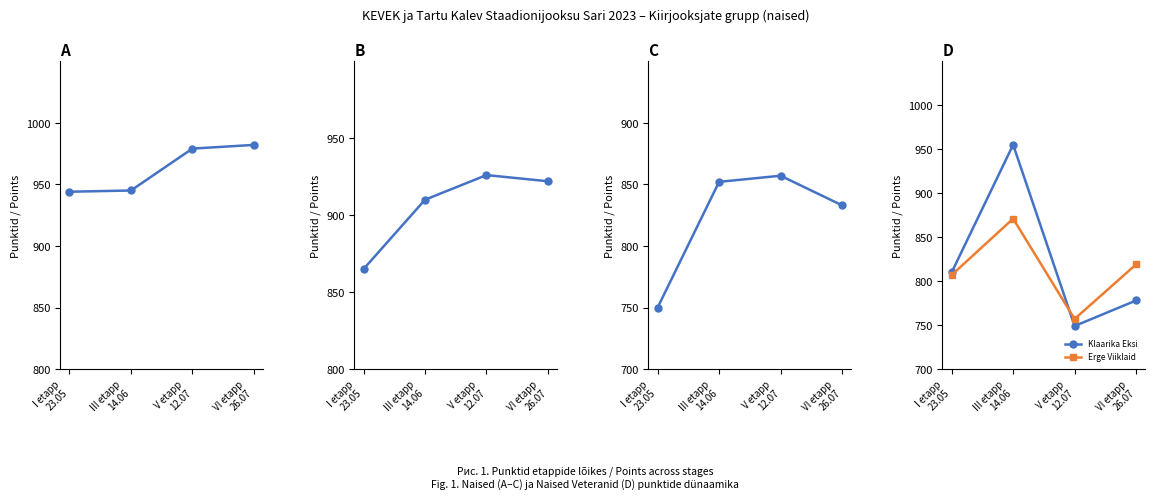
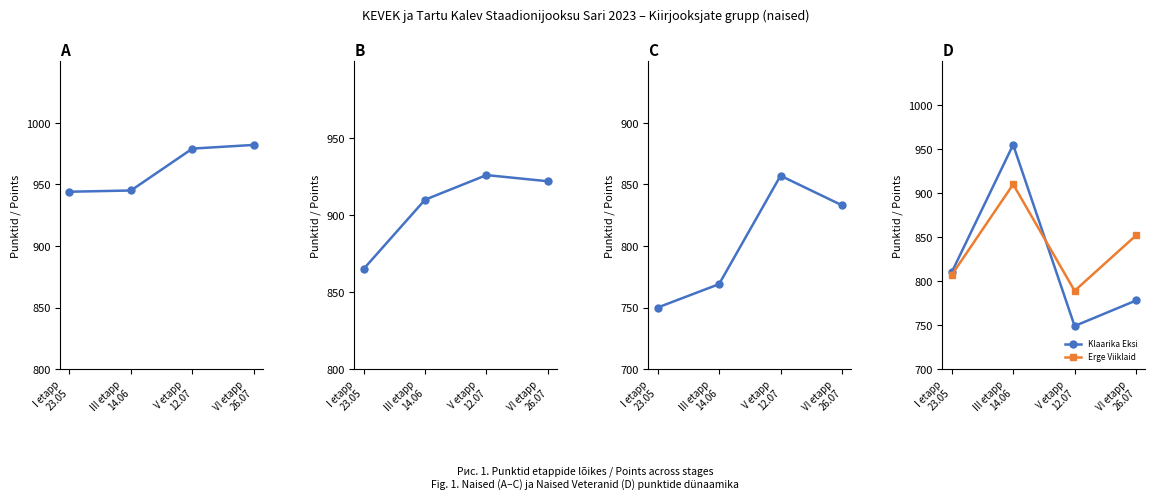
  {
    "A": {
      "I etapp 23.05": 944,
      "III etapp 14.06": 945,
      "V etapp 12.07": 979,
      "VI etapp 26.07": 982
    },
    "B": {
      "I etapp 23.05": 865,
      "III etapp 14.06": 910,
      "V etapp 12.07": 926,
      "VI etapp 26.07": 922
    },
    "C": {
      "I etapp 23.05": 750,
-     "III etapp 14.06": 852,
+     "III etapp 14.06": 769,
      "V etapp 12.07": 857,
      "VI etapp 26.07": 833
    },
    "D": {
      "Klaarika Eksi": {
        "I etapp 23.05": 810,
        "III etapp 14.06": 960,
        "V etapp 12.07": 750,
        "VI etapp 26.07": 780
      },
      "Erge Viiklaid": {
        "I etapp 23.05": 810,
-       "III etapp 14.06": 870,
-       "V etapp 12.07": 760,
-       "VI etapp 26.07": 820
+       "III etapp 14.06": 910,
+       "V etapp 12.07": 790,
+       "VI etapp 26.07": 850
      }
    }
  }
